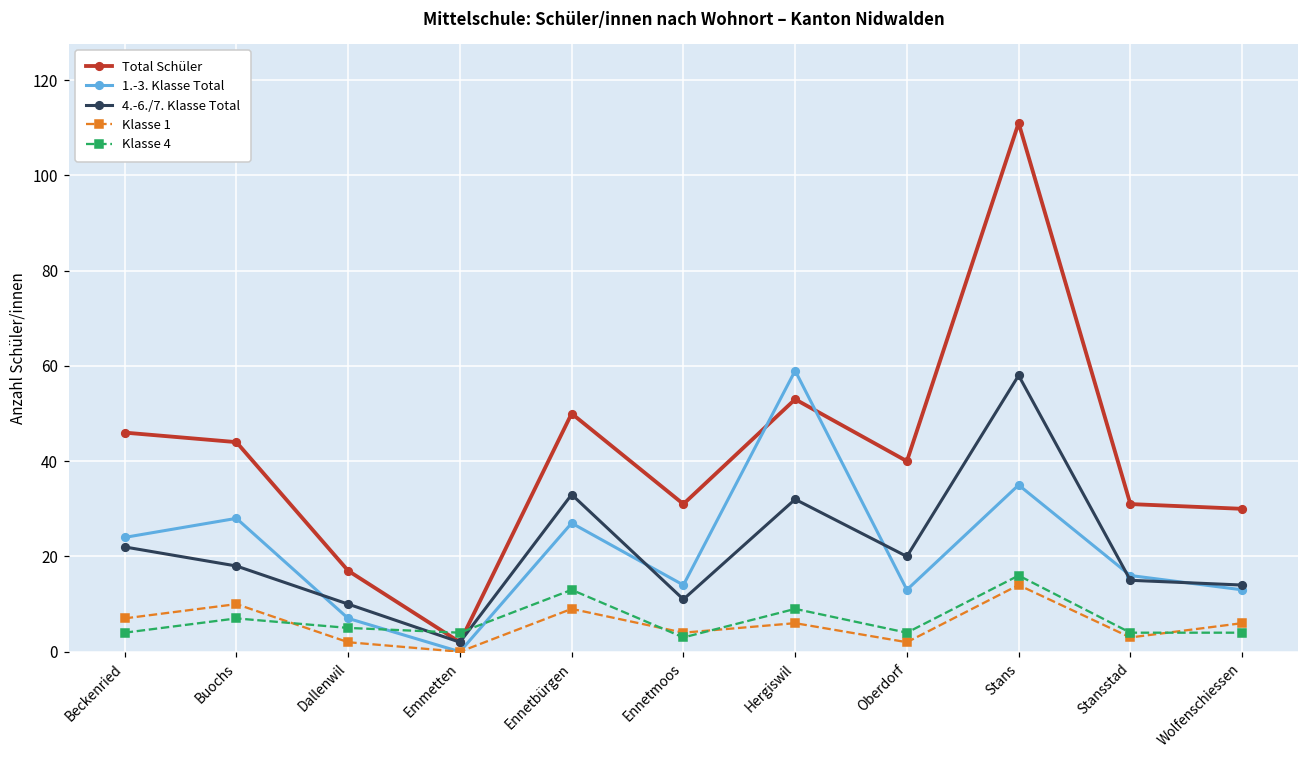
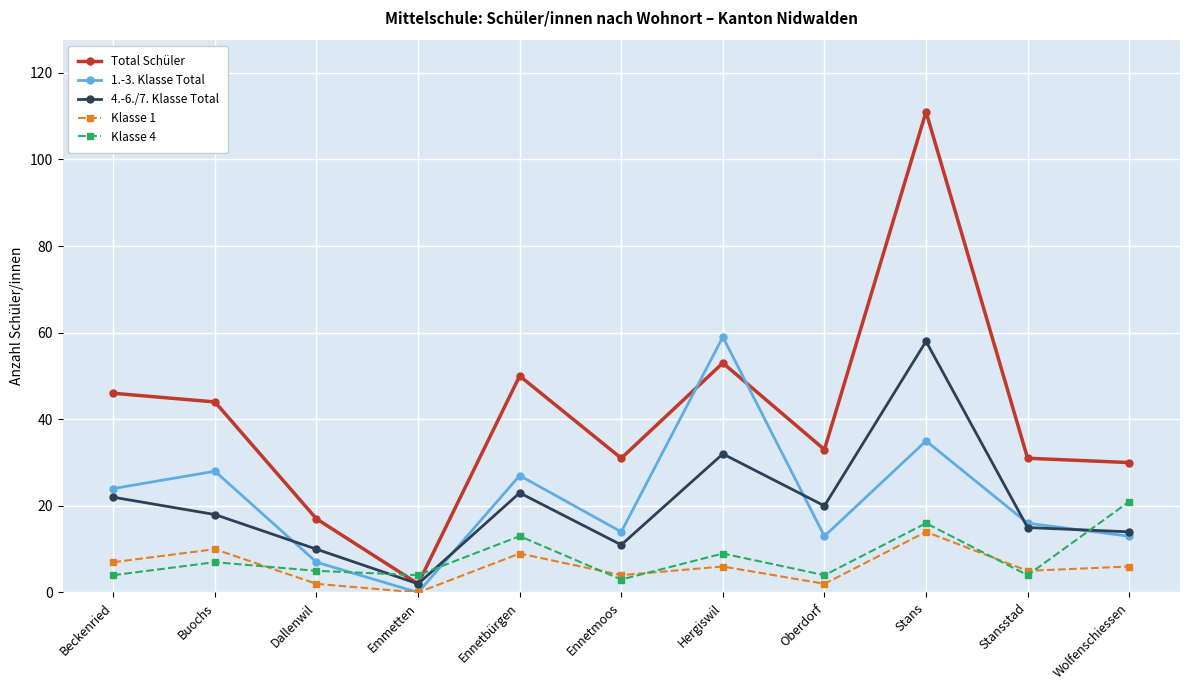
  {
    "Total Schüler": {
      "Beckenried": 46,
      "Buochs": 44,
      "Dallenwil": 17,
      "Ennetbürgen": 50,
      "Ennetmoos": 31,
      "Hergiswil": 53,
-     "Oberdorf": 40,
+     "Oberdorf": 33,
      "Stans": 111,
      "Stansstad": 31,
      "Wolfenschiessen": 30
    },
    "1.-3. Klasse Total": {
      "Beckenried": 24,
      "Buochs": 28,
      "Dallenwil": 7,
      "Ennetbürgen": 27,
      "Ennetmoos": 14,
      "Hergiswil": 59,
      "Oberdorf": 13,
      "Stans": 35,
      "Stansstad": 16,
      "Wolfenschiessen": 13
    },
    "4.-6./7. Klasse Total": {
      "Beckenried": 22,
      "Buochs": 18,
      "Dallenwil": 10,
-     "Ennetbürgen": 33,
+     "Ennetbürgen": 23,
      "Ennetmoos": 11,
      "Hergiswil": 32,
      "Oberdorf": 20,
      "Stans": 58,
      "Stansstad": 15,
      "Wolfenschiessen": 14
    },
    "Klasse 1": {
      "Beckenried": 7,
      "Buochs": 10,
      "Dallenwil": 2,
      "Ennetbürgen": 9,
      "Ennetmoos": 4,
      "Hergiswil": 6,
      "Oberdorf": 2,
      "Stans": 14,
-     "Stansstad": 3,
+     "Stansstad": 5,
      "Wolfenschiessen": 6
    },
    "Klasse 4": {
      "Beckenried": 4,
      "Buochs": 7,
      "Dallenwil": 5,
      "Emmetten": 4,
      "Ennetbürgen": 13,
      "Ennetmoos": 3,
      "Hergiswil": 9,
      "Oberdorf": 4,
      "Stans": 16,
      "Stansstad": 4,
-     "Wolfenschiessen": 4
+     "Wolfenschiessen": 21
    }
  }
